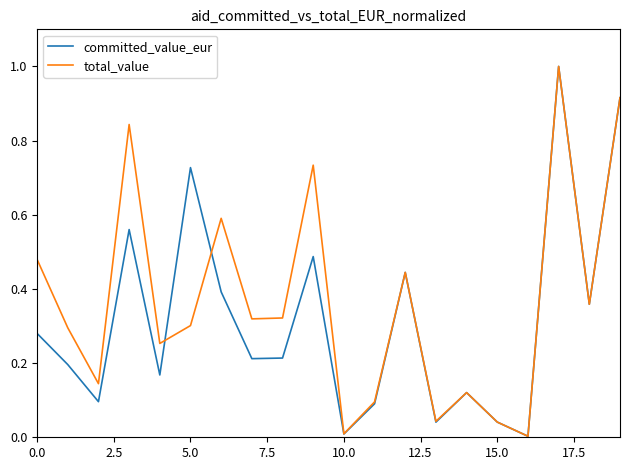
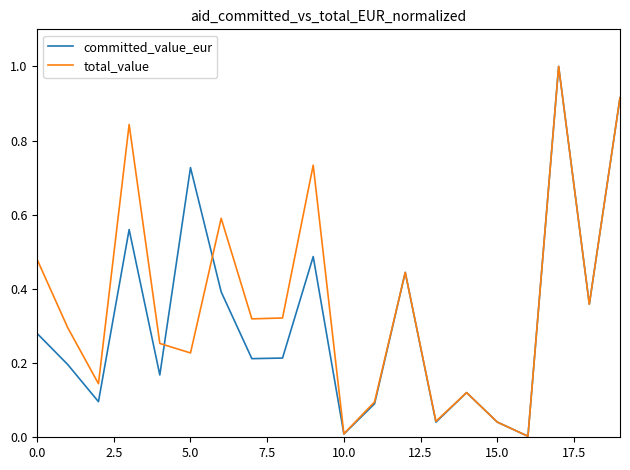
  {
    "committed_value_eur": {
      "0.0": 0.28,
      "5.0": 0.73
    },
    "total_value": {
      "0.0": 0.48,
-     "5.0": 0.30
+     "5.0": 0.23
    }
  }
